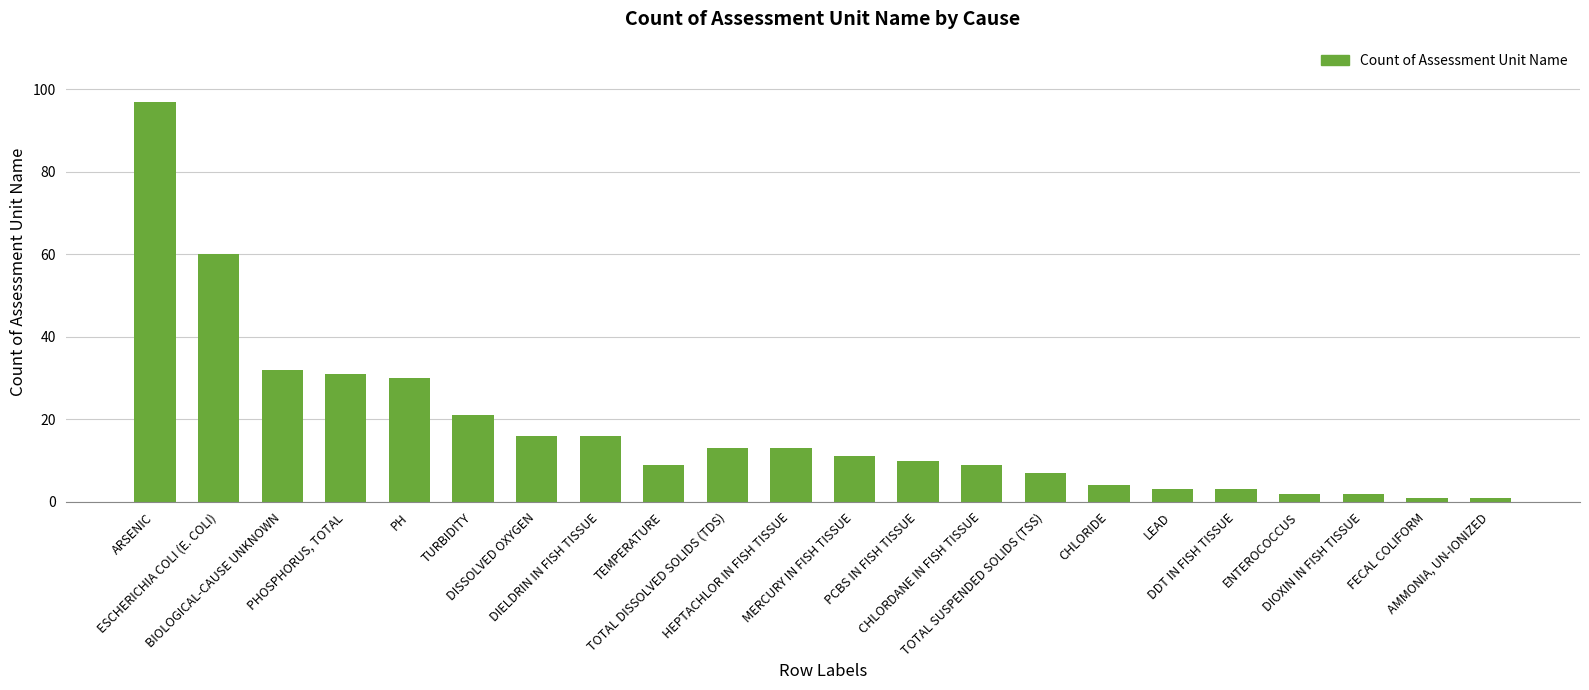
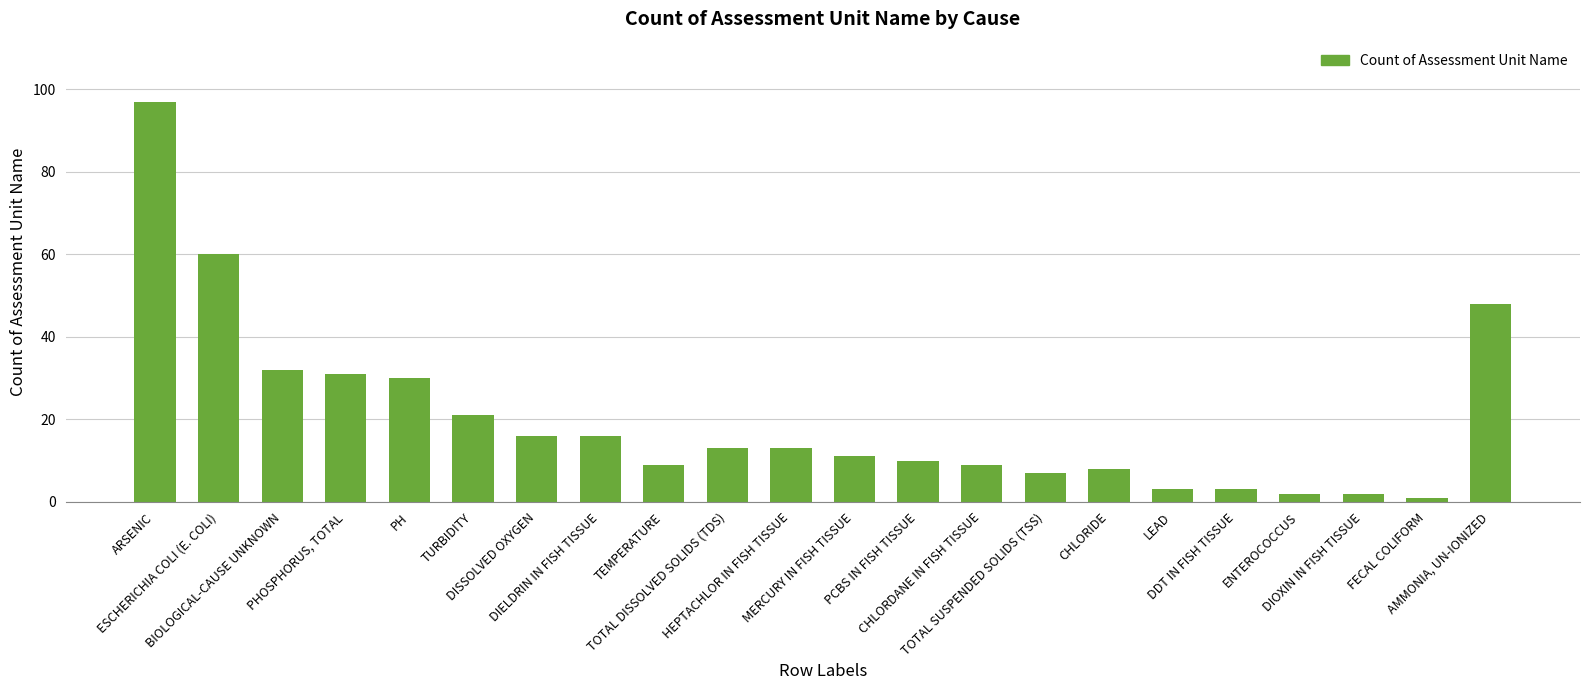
  {
    "ARSENIC": 97,
    "ESCHERICHIA COLI (E. COLI)": 60,
    "BIOLOGICAL-CAUSE UNKNOWN": 32,
    "PHOSPHORUS, TOTAL": 31,
    "PH": 30,
    "TURBIDITY": 21,
    "DISSOLVED OXYGEN": 16,
    "DIELDRIN IN FISH TISSUE": 16,
    "TEMPERATURE": 9,
    "TOTAL DISSOLVED SOLIDS (TDS)": 13,
    "HEPTACHLOR IN FISH TISSUE": 13,
    "MERCURY IN FISH TISSUE": 11,
    "PCBS IN FISH TISSUE": 10,
    "CHLORDANE IN FISH TISSUE": 9,
    "TOTAL SUSPENDED SOLIDS (TSS)": 7,
-   "CHLORIDE": 4,
+   "CHLORIDE": 8,
    "LEAD": 3,
    "DDT IN FISH TISSUE": 3,
    "ENTEROCOCCUS": 2,
    "DIOXIN IN FISH TISSUE": 2,
    "FECAL COLIFORM": 1,
-   "AMMONIA, UN-IONIZED": 1
+   "AMMONIA, UN-IONIZED": 48
  }
